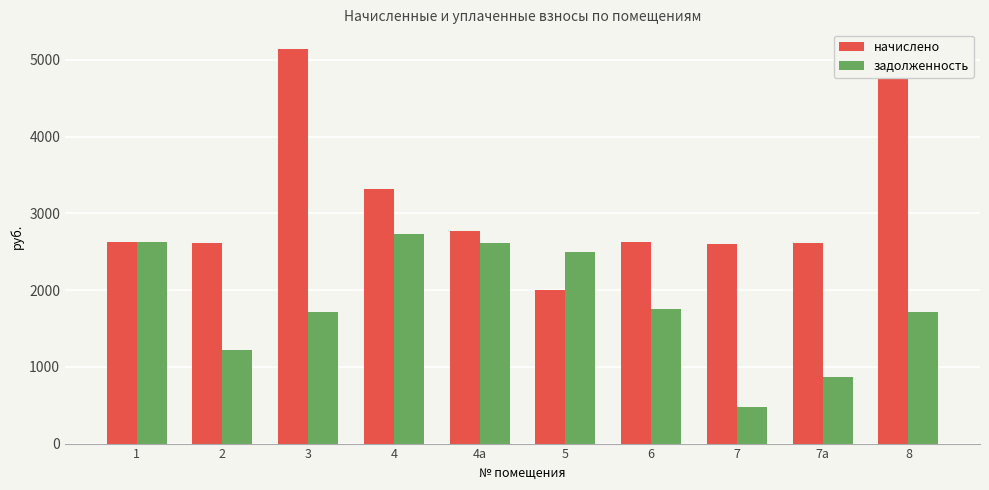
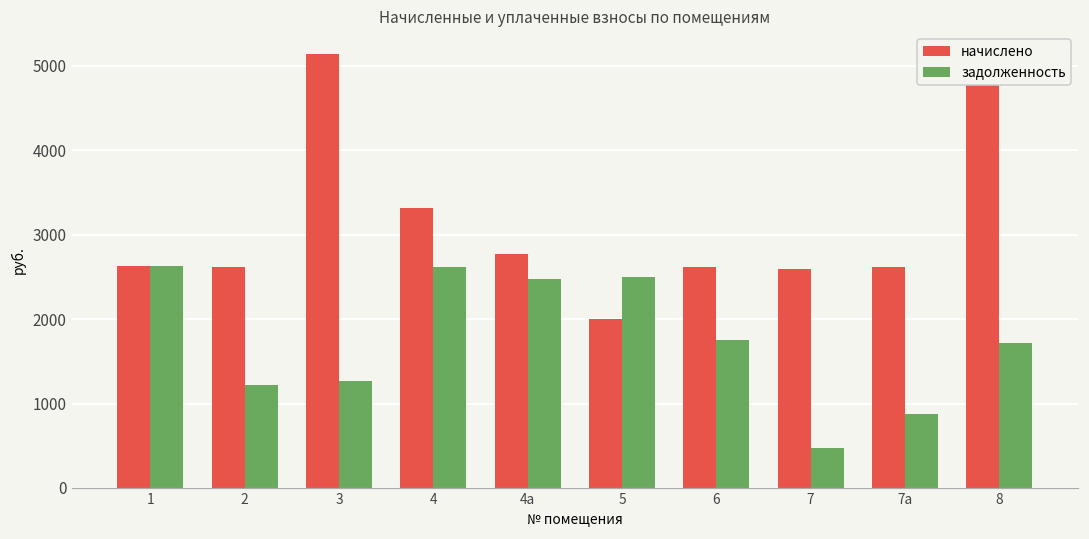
  {
    "начислено": {
      "1": 2600,
      "2": 2600,
      "3": 5100,
      "4": 3300,
      "4а": 2800,
      "5": 2000,
      "6": 2600,
      "7": 2600,
      "7а": 2600
    },
    "задолженность": {
      "1": 2600,
      "2": 1200,
-     "3": 1700,
-     "4": 2700,
-     "4а": 2600,
+     "3": 1300,
+     "4": 2600,
+     "4а": 2500,
      "5": 2500,
      "6": 1700,
      "7": 500,
      "7а": 900,
      "8": 1700
    }
  }
